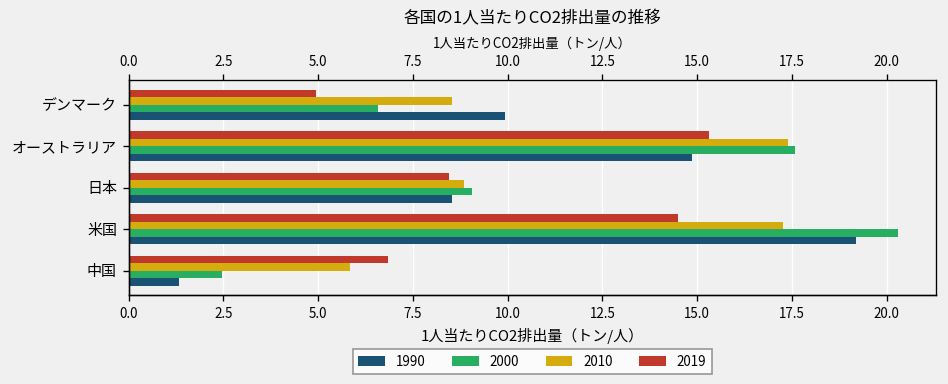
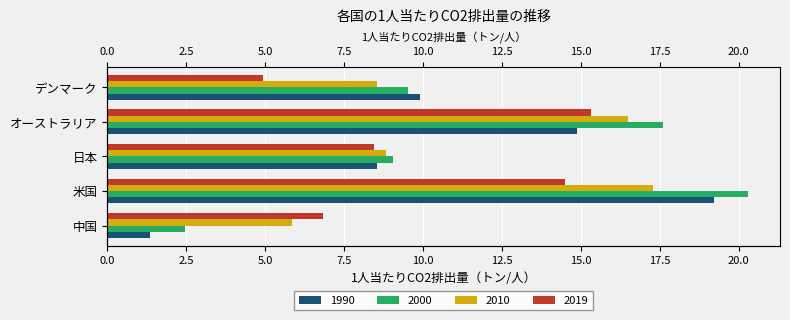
  {
    "1990": {
      "デンマーク": 9.9,
      "オーストラリア": 14.9,
      "日本": 8.5,
      "米国": 19.2,
      "中国": 1.3
    },
    "2000": {
-     "デンマーク": 6.6,
+     "デンマーク": 9.5,
      "オーストラリア": 17.6,
      "日本": 9.1,
      "米国": 20.3,
      "中国": 2.5
    },
    "2010": {
      "デンマーク": 8.5,
-     "オーストラリア": 17.4,
+     "オーストラリア": 16.5,
      "日本": 8.8,
      "米国": 17.3,
      "中国": 5.9
    },
    "2019": {
      "デンマーク": 4.9,
      "オーストラリア": 15.3,
      "日本": 8.5,
      "米国": 14.5,
      "中国": 6.8
    }
  }
